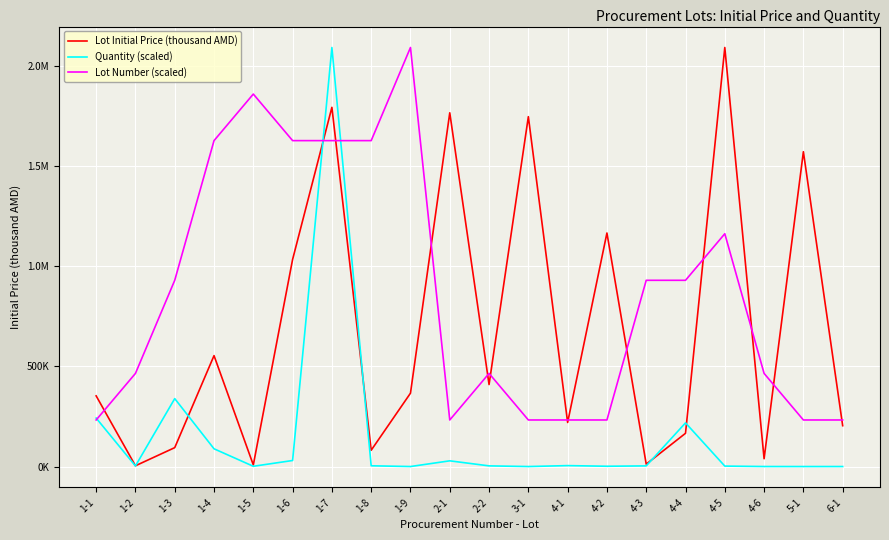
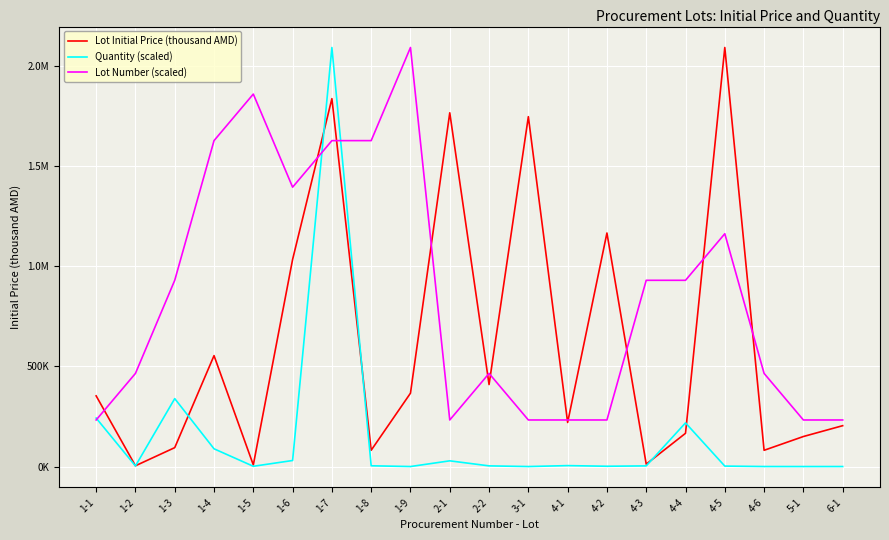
  {
    "Lot Initial Price (thousand AMD)": {
      "1-1": 350000,
      "1-3": 90000,
      "1-4": 550000,
      "1-6": 1030000,
-     "1-7": 1800000,
+     "1-7": 1840000,
      "1-8": 80000,
      "1-9": 370000,
      "2-1": 1770000,
      "2-2": 410000,
      "3-1": 1750000,
      "4-2": 1170000,
      "4-4": 170000,
      "4-5": 2090000,
-     "4-6": 40000,
-     "5-1": 1570000,
+     "4-6": 80000,
+     "5-1": 150000,
      "6-1": 200000
    },
    "Quantity (scaled)": {
      "1-3": 340000,
      "1-4": 90000,
      "1-6": 30000,
      "1-7": 2090000,
      "1-8": 0,
      "1-9": 0,
      "2-1": 30000,
      "2-2": 0,
      "3-1": 0,
      "4-1": 0,
      "4-2": 0,
      "4-4": 220000,
      "4-5": 0,
      "4-6": 0,
      "5-1": 0,
      "6-1": 0
    },
    "Lot Number (scaled)": {
      "1-2": 470000,
      "1-3": 930000,
      "1-4": 1630000,
      "1-5": 1860000,
-     "1-6": 1630000,
+     "1-6": 1400000,
      "1-7": 1630000,
      "1-8": 1630000,
      "1-9": 2090000,
      "2-1": 230000,
      "2-2": 470000,
      "3-1": 230000,
      "4-2": 230000,
      "4-3": 930000,
      "4-4": 930000,
      "4-5": 1160000,
      "4-6": 470000,
      "5-1": 230000,
      "6-1": 230000
    }
  }
